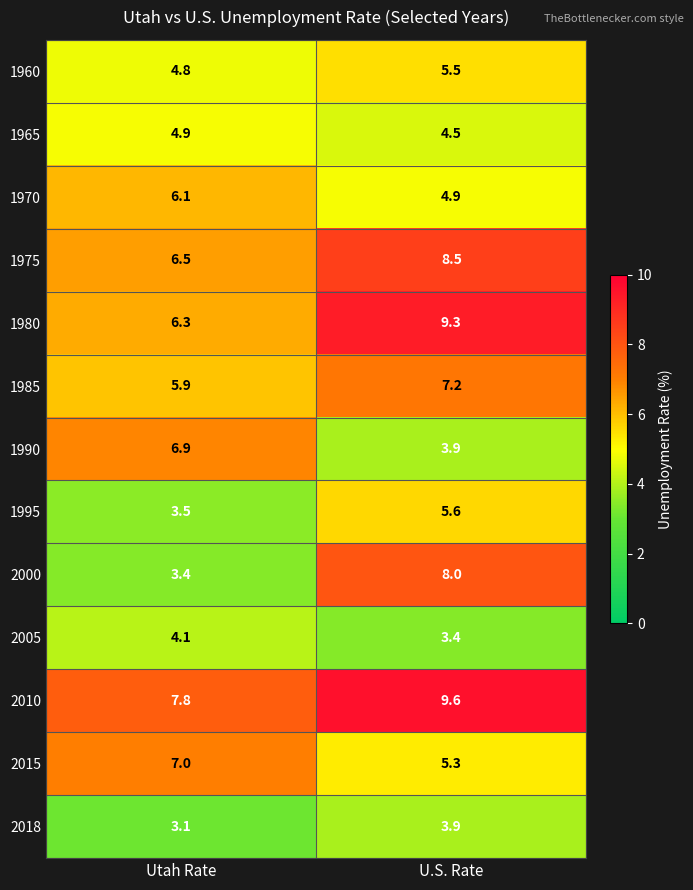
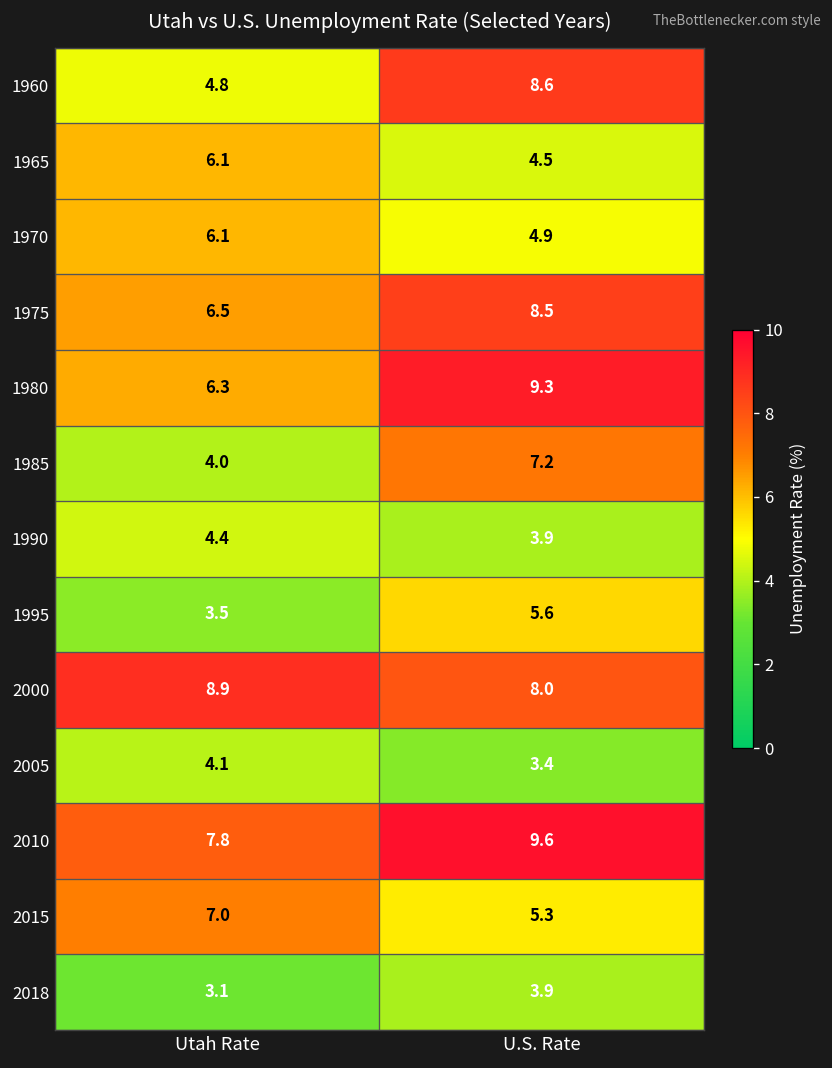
  {
    "1960": {
      "Utah Rate": 4.8,
-     "U.S. Rate": 5.5
+     "U.S. Rate": 8.6
    },
    "1965": {
-     "Utah Rate": 4.9,
+     "Utah Rate": 6.1,
      "U.S. Rate": 4.5
    },
    "1970": {
      "Utah Rate": 6.1,
      "U.S. Rate": 4.9
    },
    "1975": {
      "Utah Rate": 6.5,
      "U.S. Rate": 8.5
    },
    "1980": {
      "Utah Rate": 6.3,
      "U.S. Rate": 9.3
    },
    "1985": {
-     "Utah Rate": 5.9,
+     "Utah Rate": 4.0,
      "U.S. Rate": 7.2
    },
    "1990": {
-     "Utah Rate": 6.9,
+     "Utah Rate": 4.4,
      "U.S. Rate": 3.9
    },
    "1995": {
      "Utah Rate": 3.5,
      "U.S. Rate": 5.6
    },
    "2000": {
-     "Utah Rate": 3.4,
+     "Utah Rate": 8.9,
      "U.S. Rate": 8.0
    },
    "2005": {
      "Utah Rate": 4.1,
      "U.S. Rate": 3.4
    },
    "2010": {
      "Utah Rate": 7.8,
      "U.S. Rate": 9.6
    },
    "2015": {
      "Utah Rate": 7.0,
      "U.S. Rate": 5.3
    },
    "2018": {
      "Utah Rate": 3.1,
      "U.S. Rate": 3.9
    }
  }
